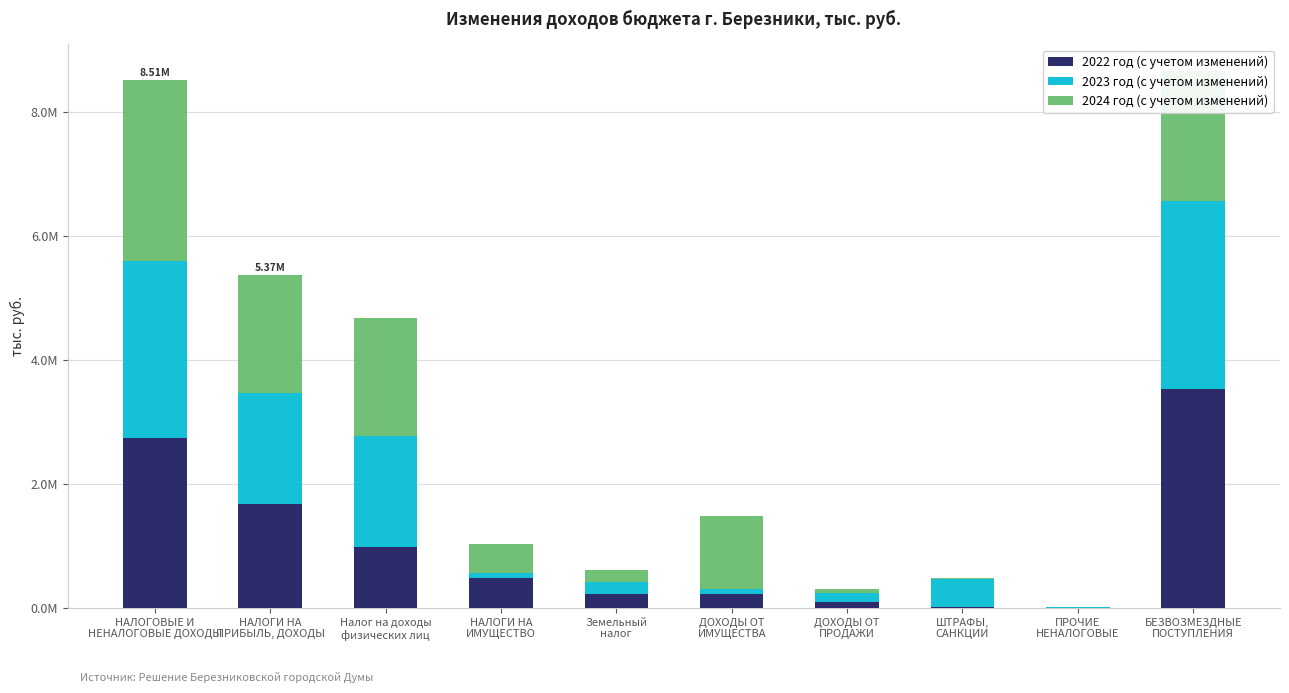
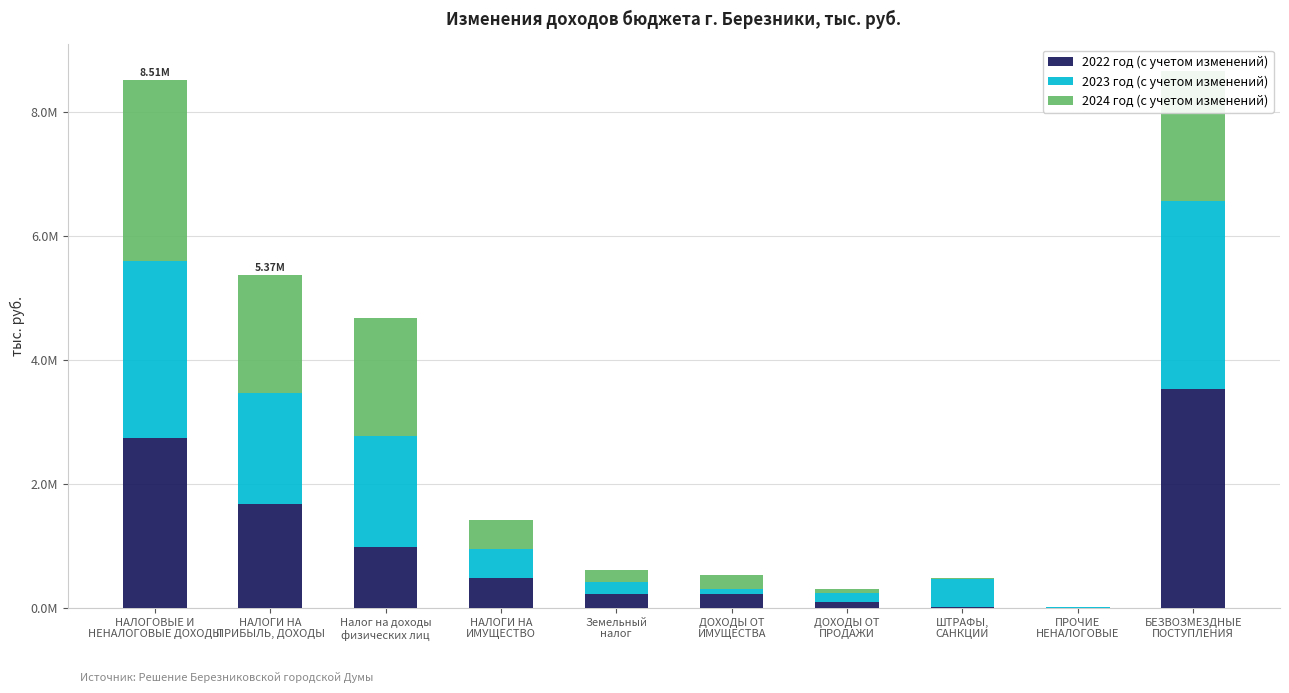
  {
    "2022 год (с учетом изменений)": {
      "НАЛОГОВЫЕ И НЕНАЛОГОВЫЕ ДОХОДЫ": 2700000,
      "НАЛОГИ НА ПРИБЫЛЬ, ДОХОДЫ": 1700000,
      "Налог на доходы физических лиц": 1000000,
      "НАЛОГИ НА ИМУЩЕСТВО": 500000,
      "Земельный налог": 200000,
      "ДОХОДЫ ОТ ИМУЩЕСТВА": 200000,
      "ДОХОДЫ ОТ ПРОДАЖИ": 100000,
      "БЕЗВОЗМЕЗДНЫЕ ПОСТУПЛЕНИЯ": 3500000
    },
    "2023 год (с учетом изменений)": {
      "НАЛОГОВЫЕ И НЕНАЛОГОВЫЕ ДОХОДЫ": 2900000,
      "НАЛОГИ НА ПРИБЫЛЬ, ДОХОДЫ": 1800000,
      "Налог на доходы физических лиц": 1800000,
-     "НАЛОГИ НА ИМУЩЕСТВО": 100000,
+     "НАЛОГИ НА ИМУЩЕСТВО": 500000,
      "Земельный налог": 200000,
      "ДОХОДЫ ОТ ИМУЩЕСТВА": 100000,
      "ДОХОДЫ ОТ ПРОДАЖИ": 100000,
      "ШТРАФЫ, САНКЦИИ": 500000,
      "БЕЗВОЗМЕЗДНЫЕ ПОСТУПЛЕНИЯ": 3000000
    },
    "2024 год (с учетом изменений)": {
      "Налог на доходы физических лиц": 1900000,
      "НАЛОГИ НА ИМУЩЕСТВО": 500000,
      "Земельный налог": 200000,
-     "ДОХОДЫ ОТ ИМУЩЕСТВА": 1200000,
+     "ДОХОДЫ ОТ ИМУЩЕСТВА": 200000,
      "ДОХОДЫ ОТ ПРОДАЖИ": 0
    }
  }
